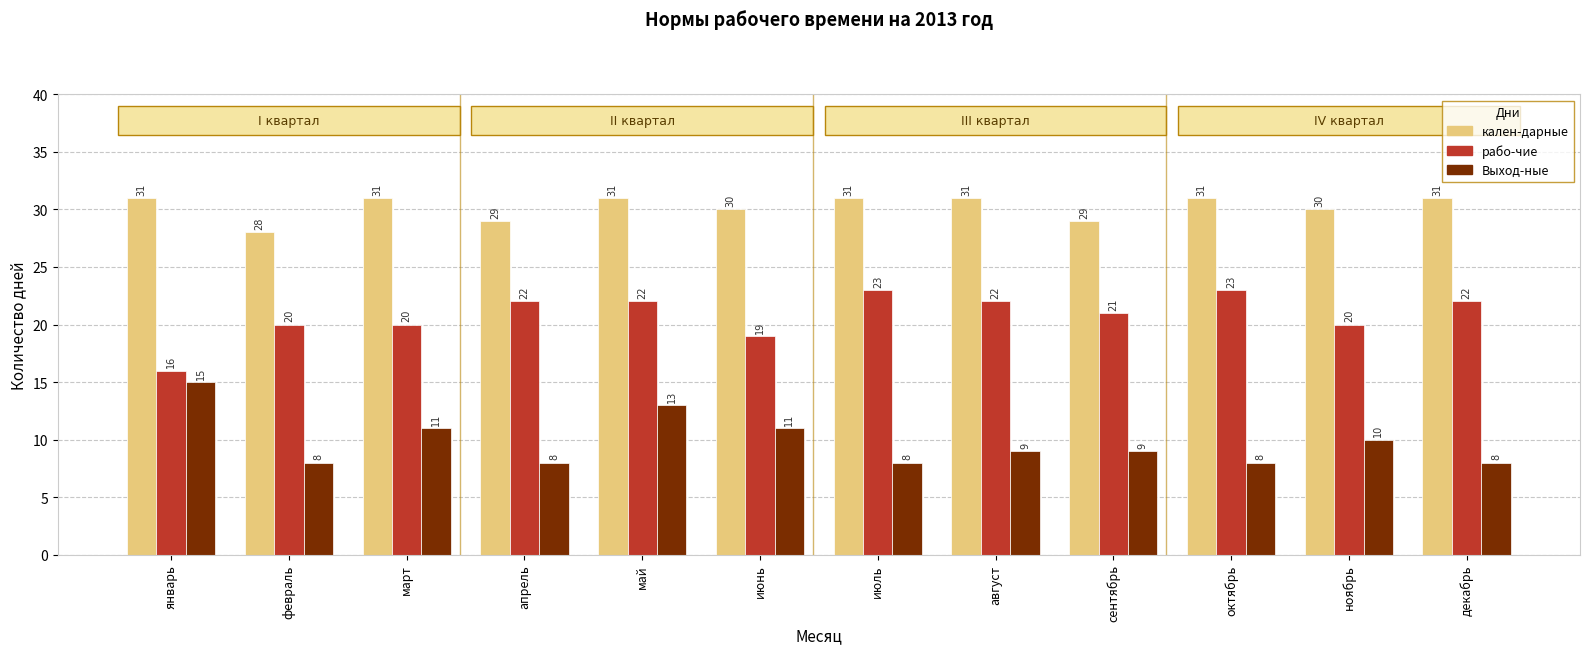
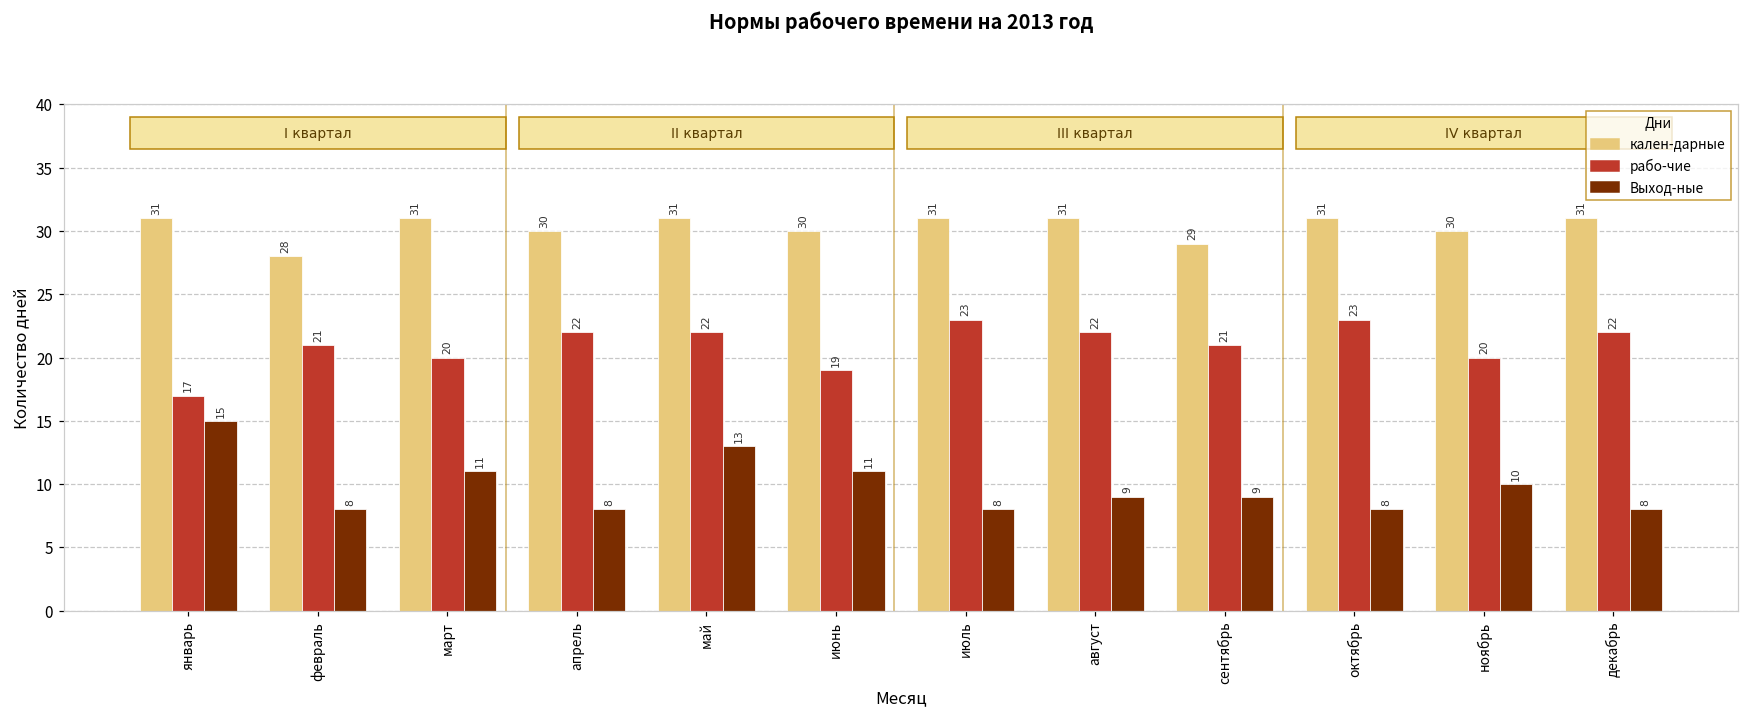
  {
    "кален-дарные": {
      "январь": 31,
      "февраль": 28,
      "март": 31,
-     "апрель": 29,
+     "апрель": 30,
      "май": 31,
      "июнь": 30,
      "июль": 31,
      "август": 31,
      "сентябрь": 29,
      "октябрь": 31,
      "ноябрь": 30,
      "декабрь": 31
    },
    "рабо-чие": {
-     "январь": 16,
-     "февраль": 20,
+     "январь": 17,
+     "февраль": 21,
      "март": 20,
      "апрель": 22,
      "май": 22,
      "июнь": 19,
      "июль": 23,
      "август": 22,
      "сентябрь": 21,
      "октябрь": 23,
      "ноябрь": 20,
      "декабрь": 22
    },
    "Выход-ные": {
      "январь": 15,
      "февраль": 8,
      "март": 11,
      "апрель": 8,
      "май": 13,
      "июнь": 11,
      "июль": 8,
      "август": 9,
      "сентябрь": 9,
      "октябрь": 8,
      "ноябрь": 10,
      "декабрь": 8
    }
  }
